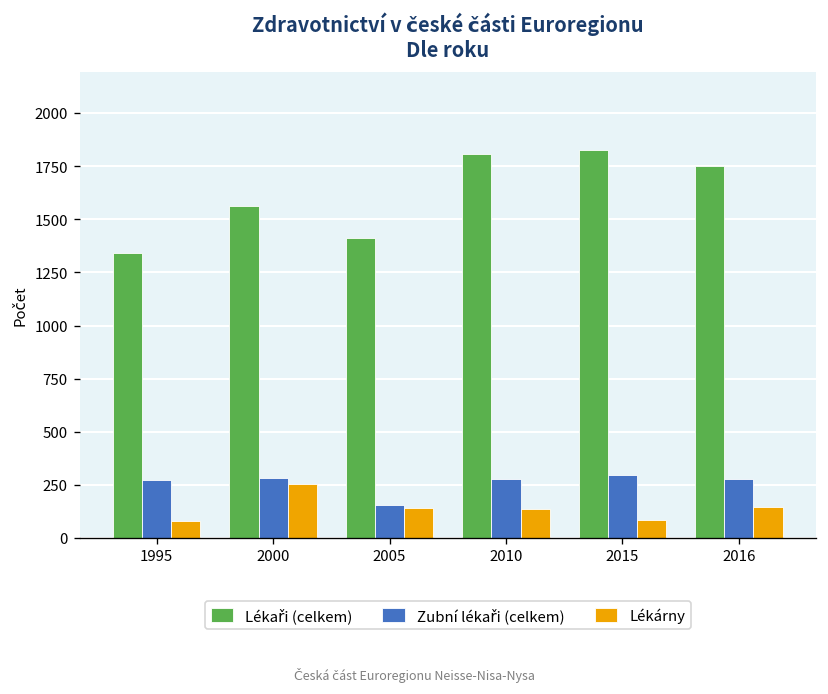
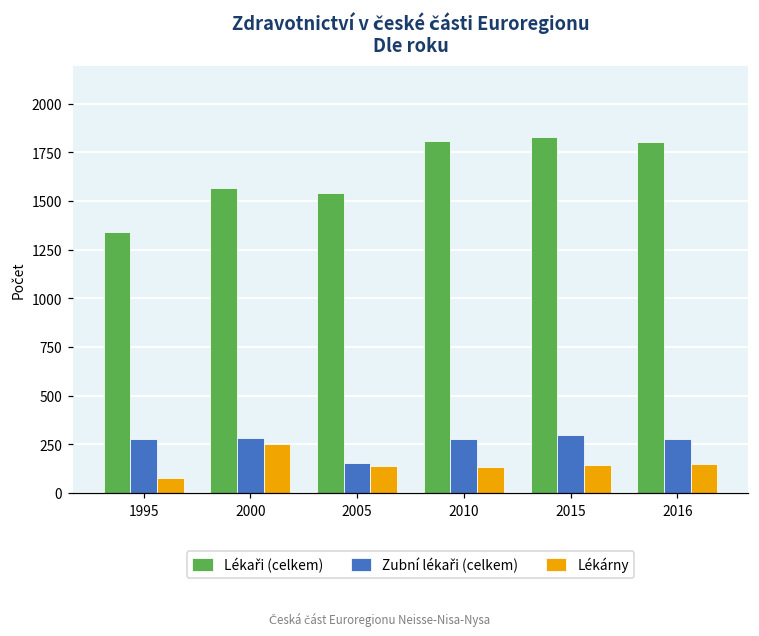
  {
    "Lékaři (celkem)": {
      "1995": 1340,
      "2000": 1560,
-     "2005": 1410,
+     "2005": 1540,
      "2010": 1810,
      "2015": 1830,
-     "2016": 1750
+     "2016": 1800
    },
    "Zubní lékaři (celkem)": {
      "1995": 280,
      "2000": 280,
      "2005": 150,
      "2010": 280,
      "2015": 300,
      "2016": 280
    },
    "Lékárny": {
      "1995": 80,
      "2000": 250,
      "2005": 140,
      "2010": 140,
-     "2015": 90,
+     "2015": 140,
      "2016": 150
    }
  }
